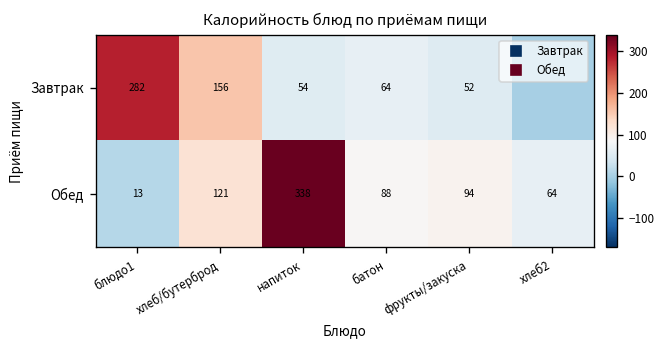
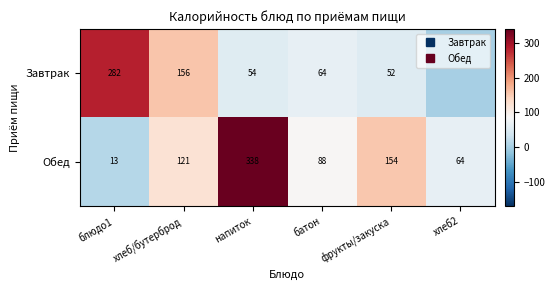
  {
    "Завтрак": {
      "блюдо1": 282,
      "хлеб/бутерброд": 156,
      "напиток": 54,
      "батон": 64,
      "фрукты/закуска": 52
    },
    "Обед": {
      "блюдо1": 13,
      "хлеб/бутерброд": 121,
      "напиток": 338,
      "батон": 88,
-     "фрукты/закуска": 94,
+     "фрукты/закуска": 154,
      "хлеб2": 64
    }
  }
